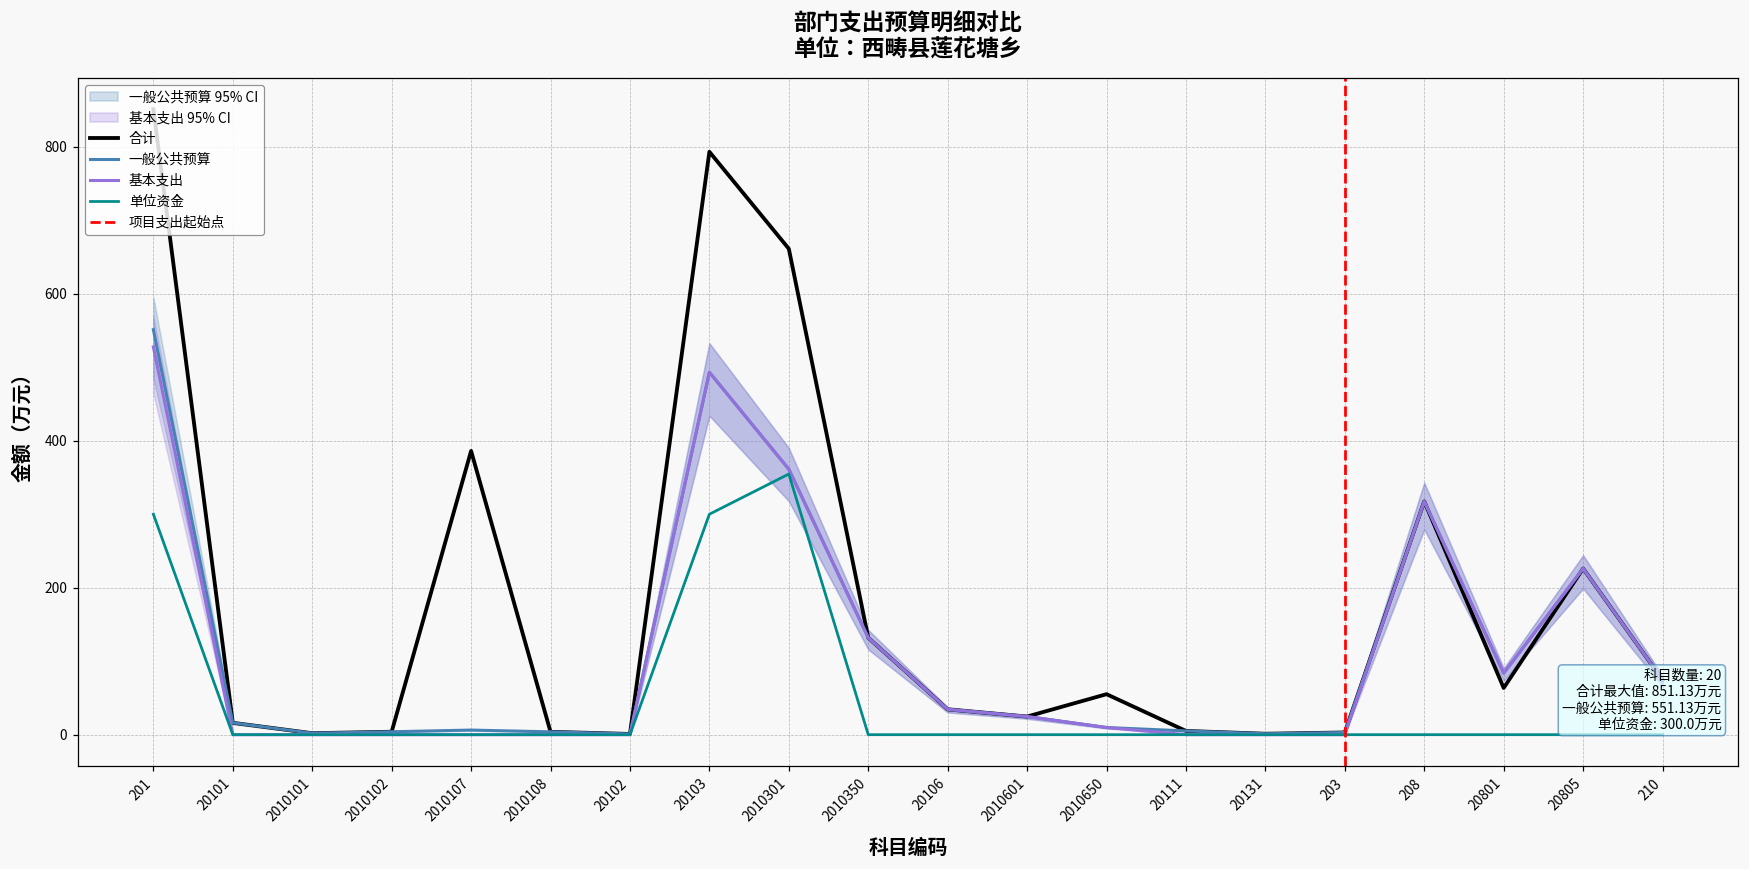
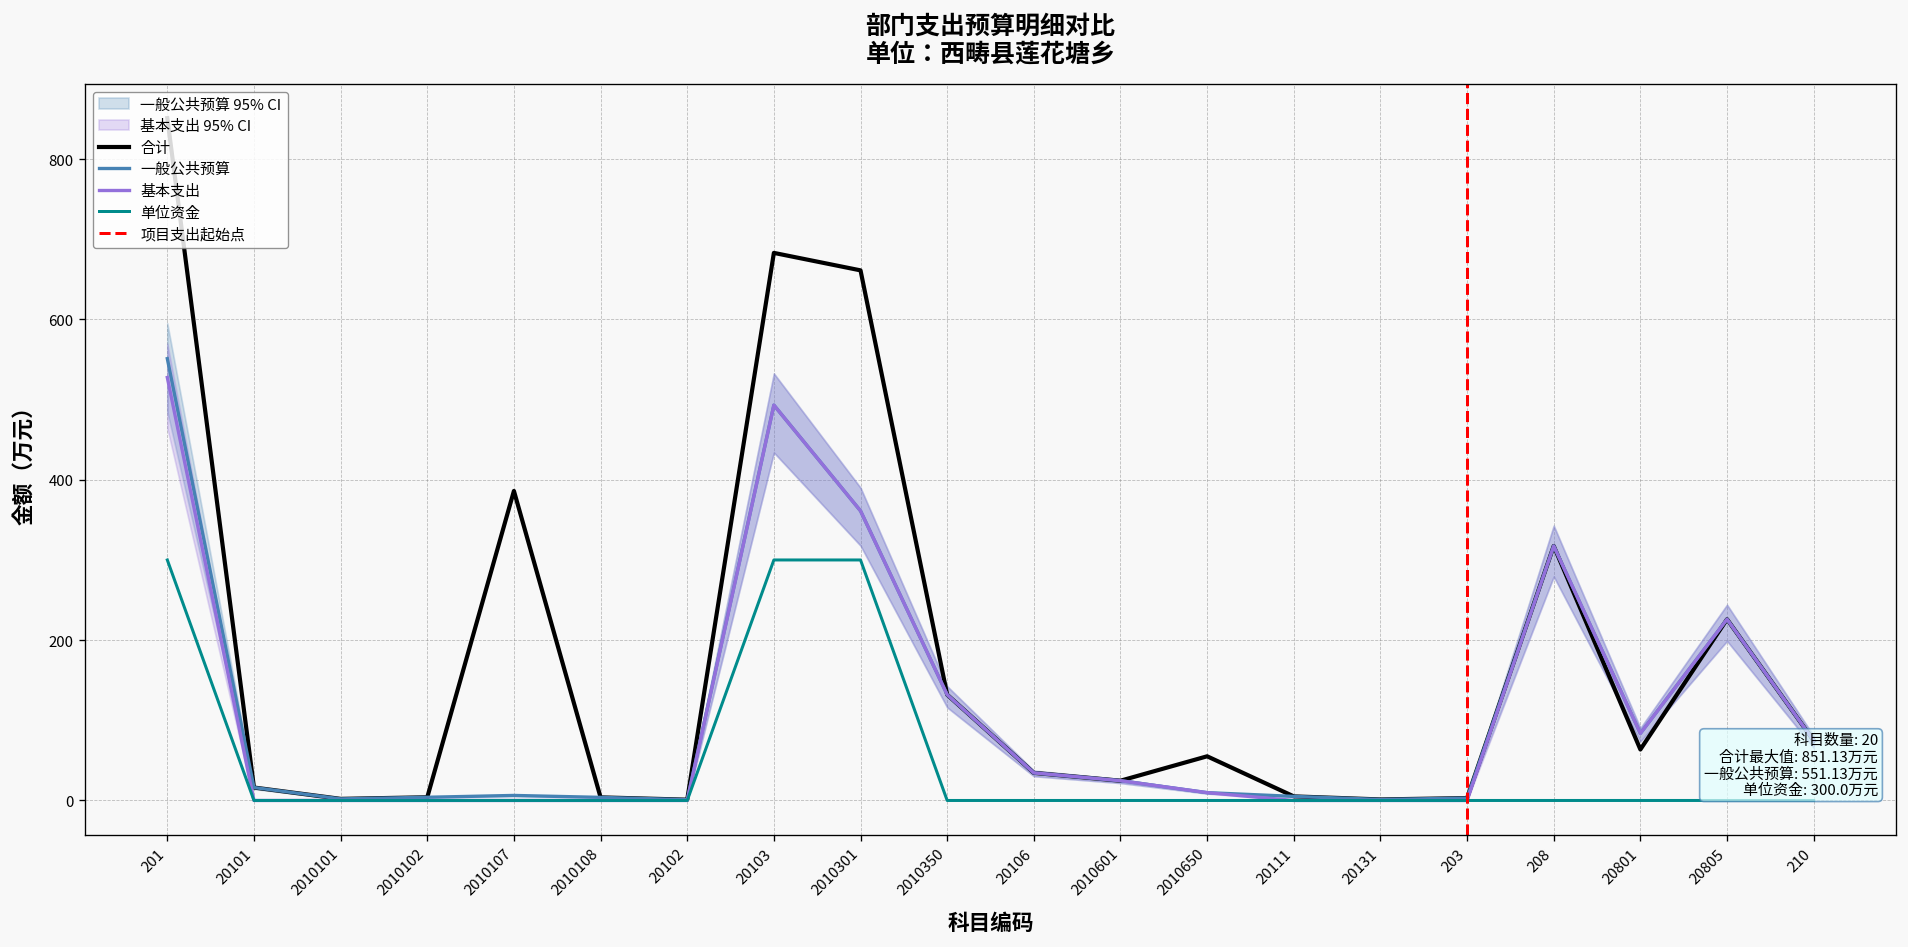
  {
    "合计": {
      "2010107": 390,
-     "20103": 790,
+     "20103": 680,
      "2010301": 660,
      "2010650": 60,
      "20801": 60
    },
    "单位资金": {
      "201": 300,
      "20103": 300,
-     "2010301": 350,
+     "2010301": 300,
      "2010350": 0,
      "20106": 0,
      "2010601": 0,
      "2010650": 0,
      "208": 0,
      "20801": 0
    }
  }
